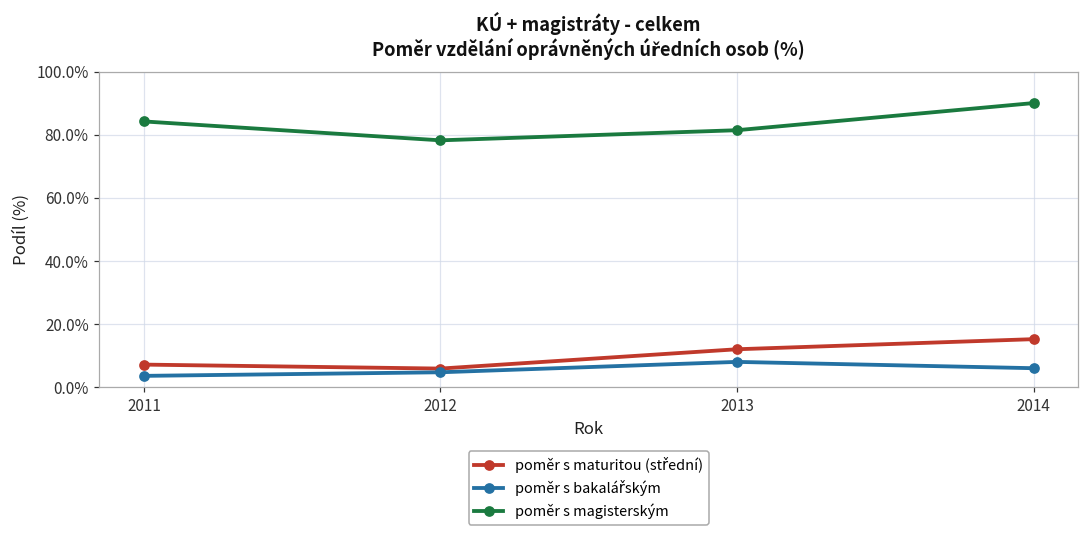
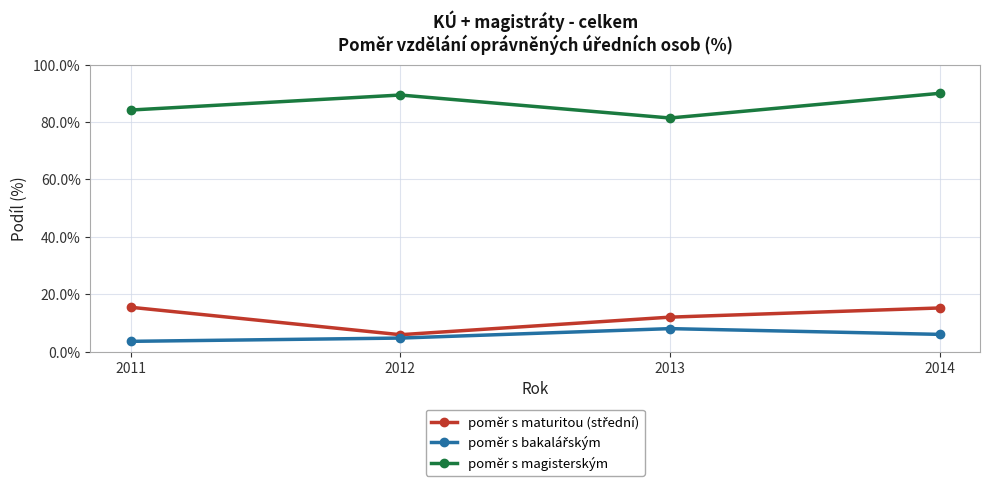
  {
    "poměr s maturitou (střední)": {
-     "2011": "7%",
+     "2011": "15%",
      "2012": "6%",
      "2013": "12%",
      "2014": "15%"
    },
    "poměr s bakalářským": {
      "2011": "4%",
      "2012": "5%",
      "2013": "8%",
      "2014": "6%"
    },
    "poměr s magisterským": {
      "2011": "84%",
-     "2012": "78%",
+     "2012": "89%",
      "2013": "81%",
      "2014": "90%"
    }
  }
